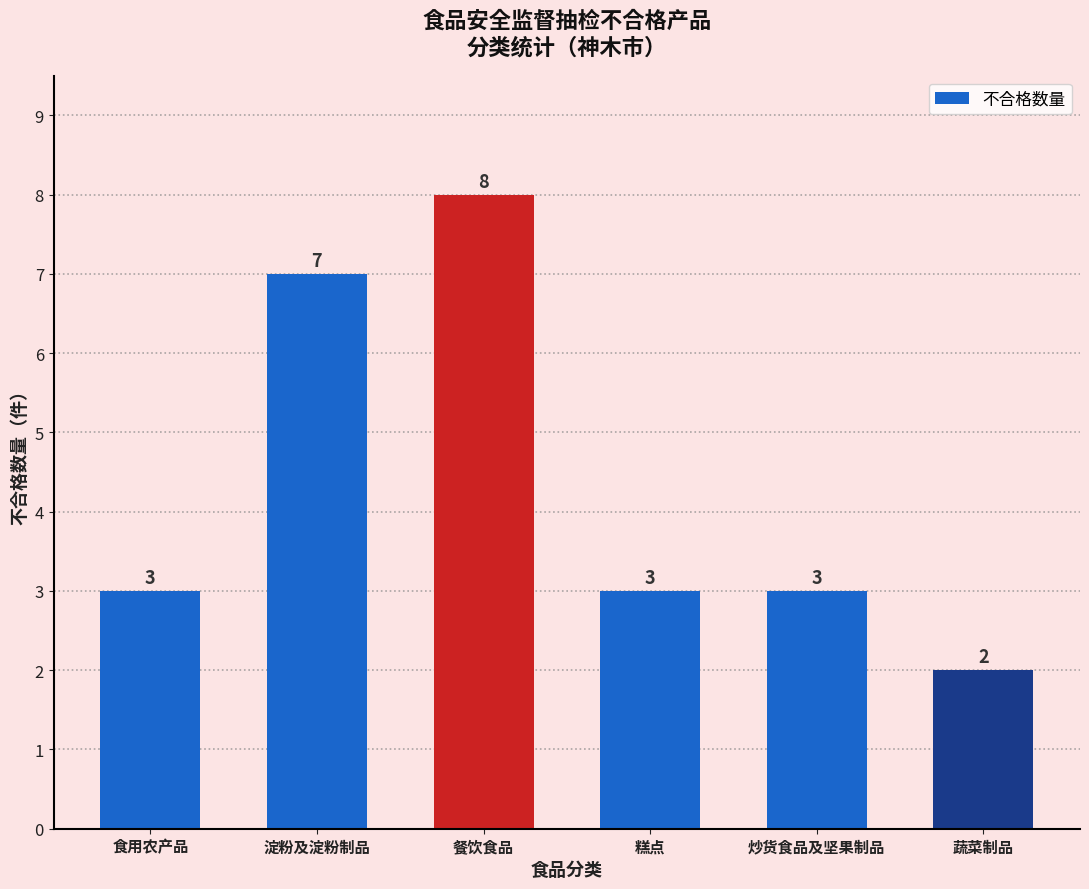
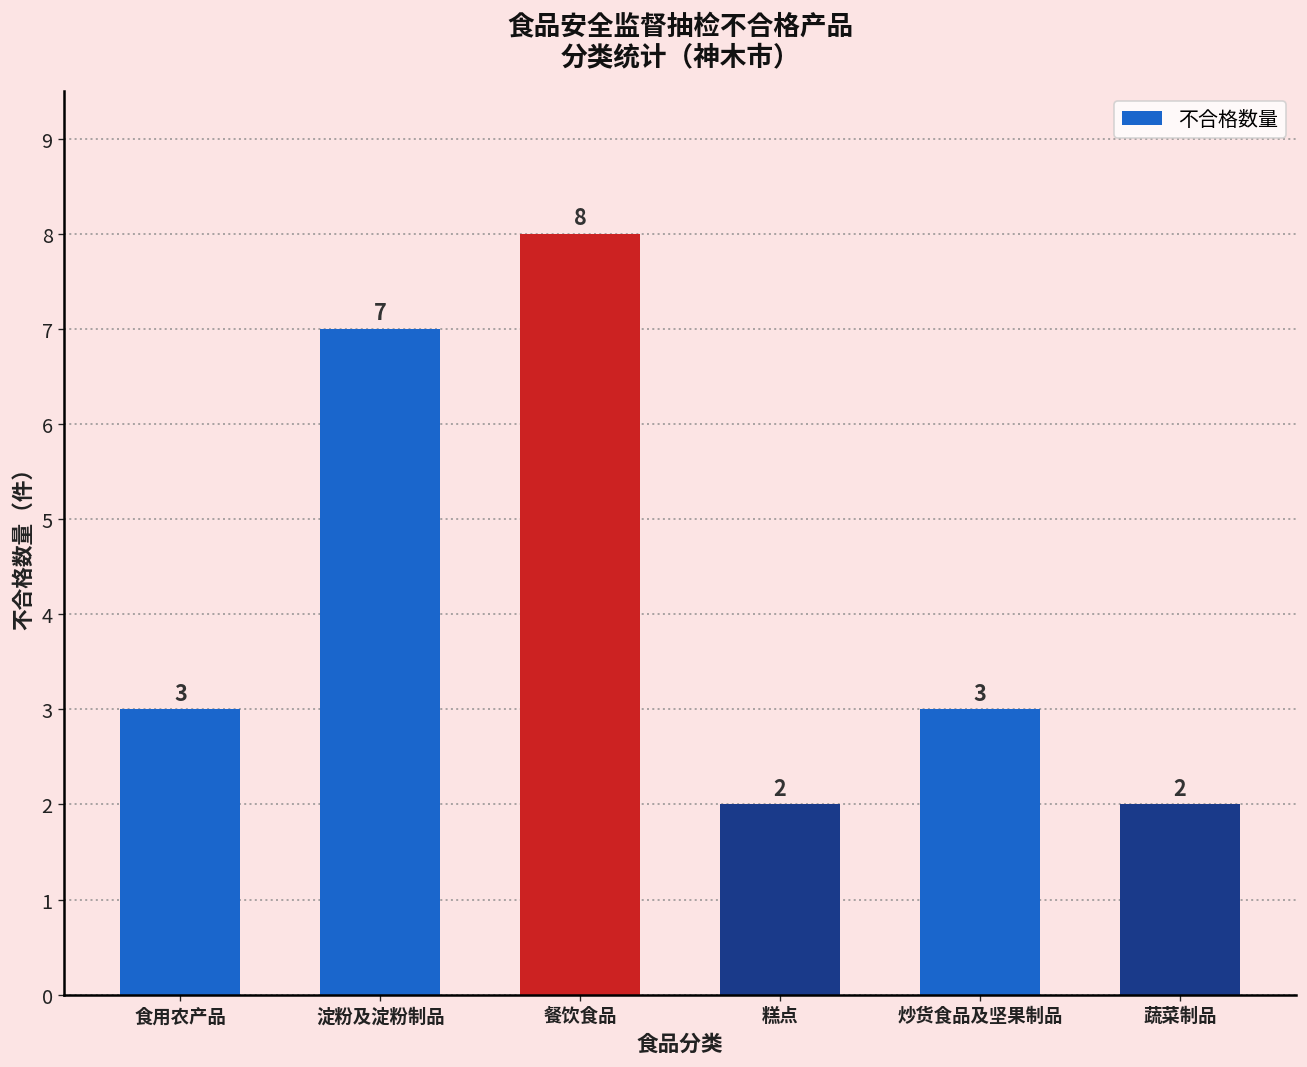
  {
    "食用农产品": 3,
    "淀粉及淀粉制品": 7,
    "餐饮食品": 8,
-   "糕点": 3,
+   "糕点": 2,
    "炒货食品及坚果制品": 3,
    "蔬菜制品": 2
  }
